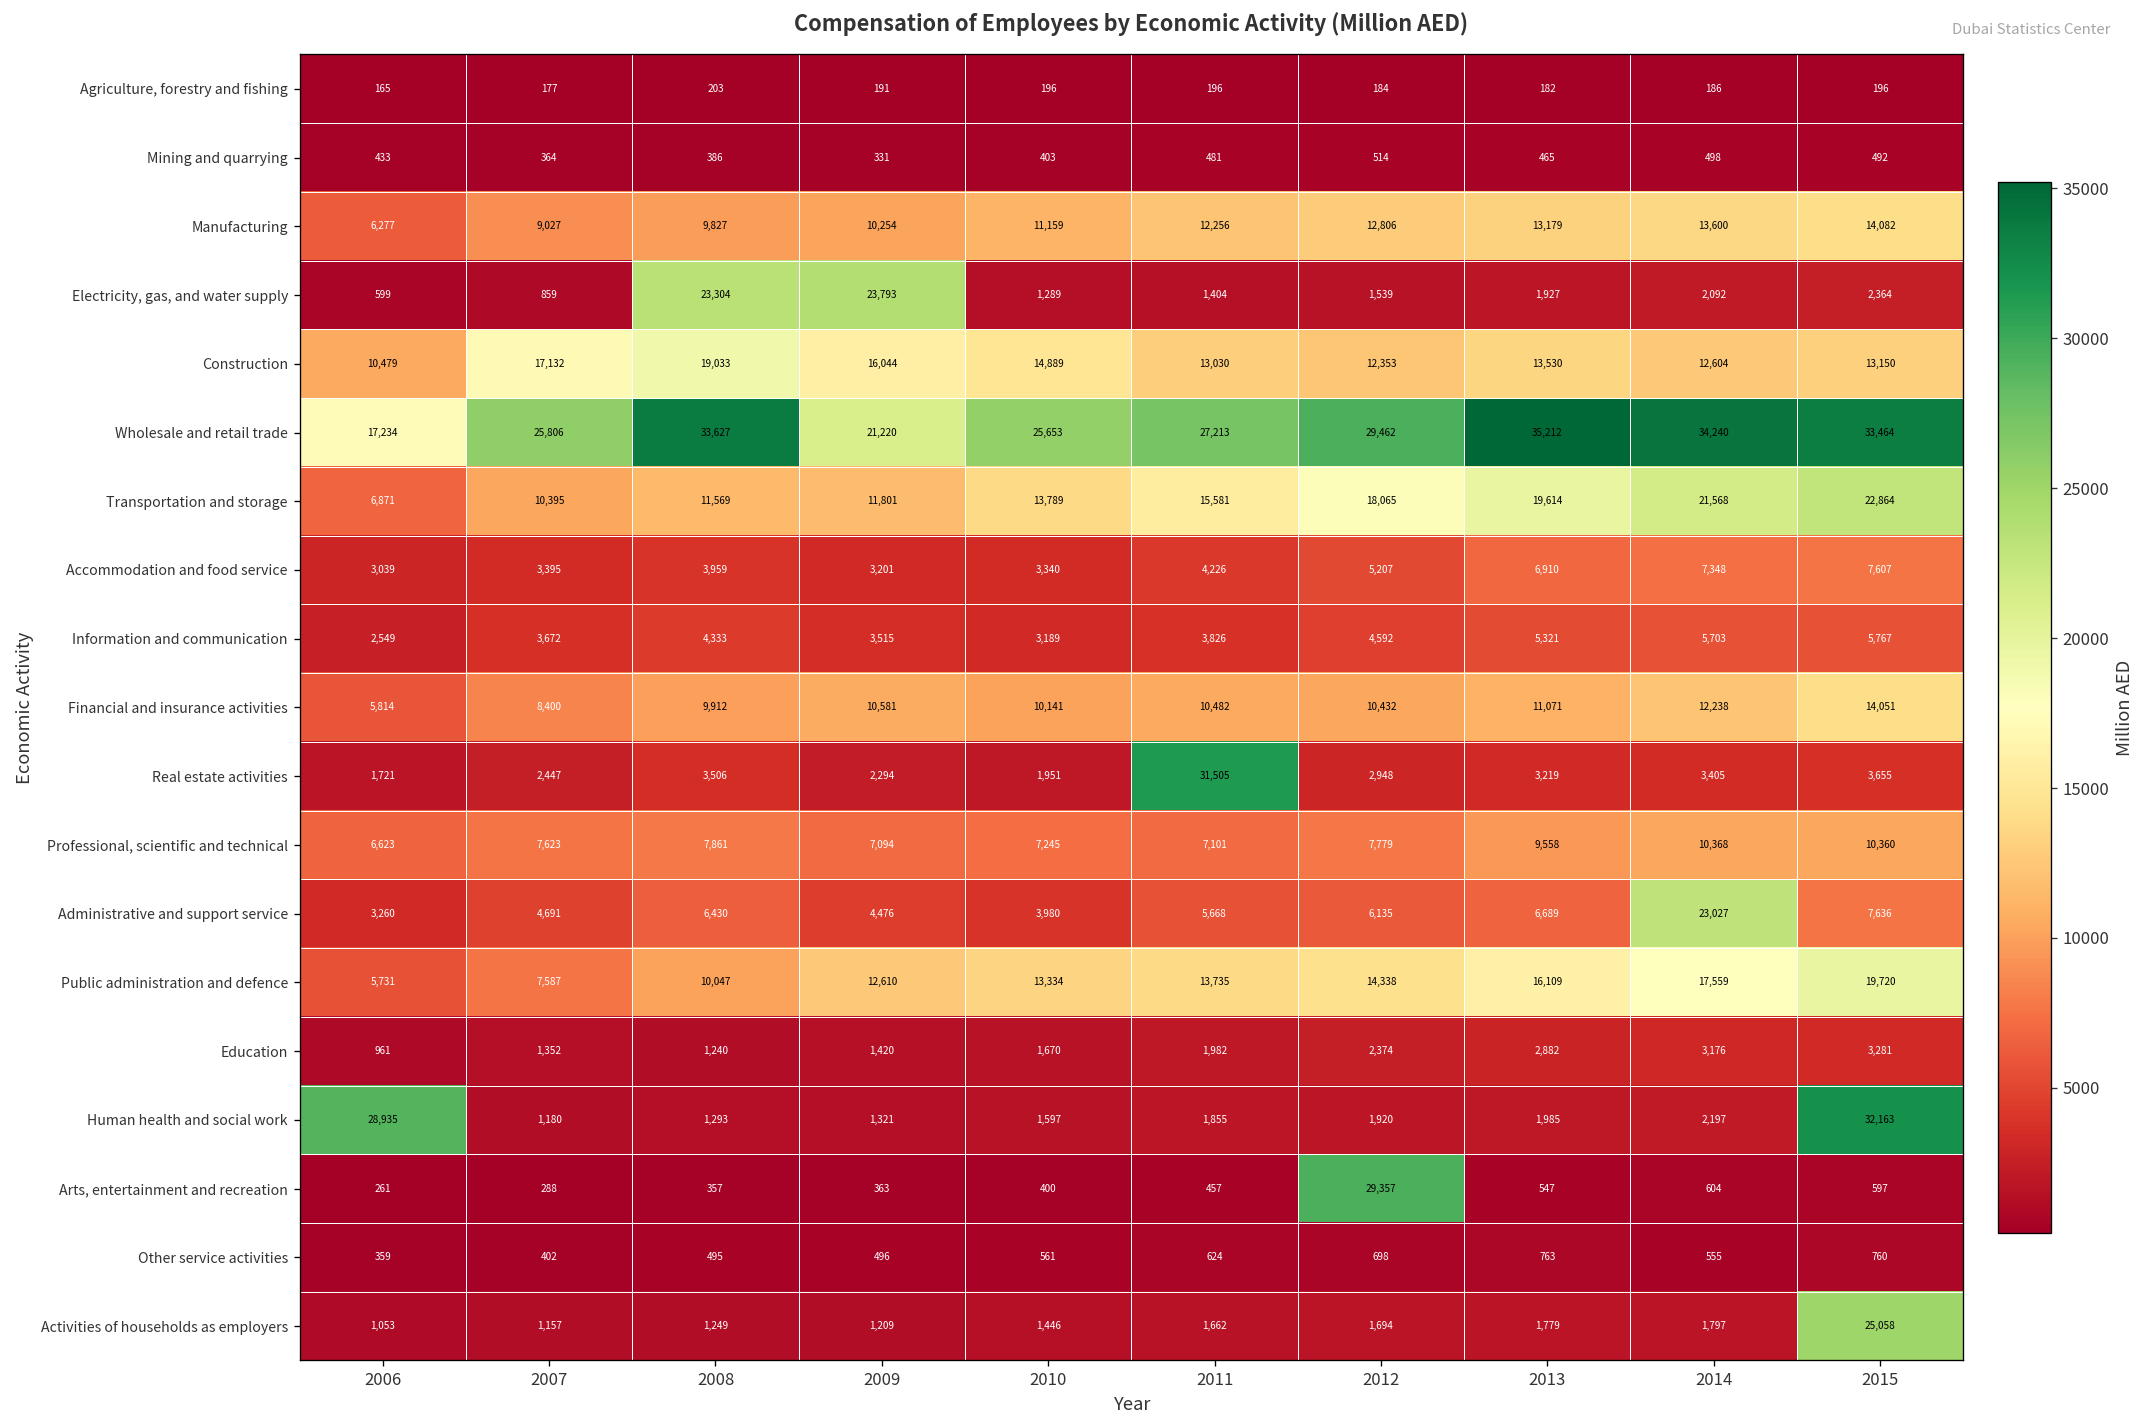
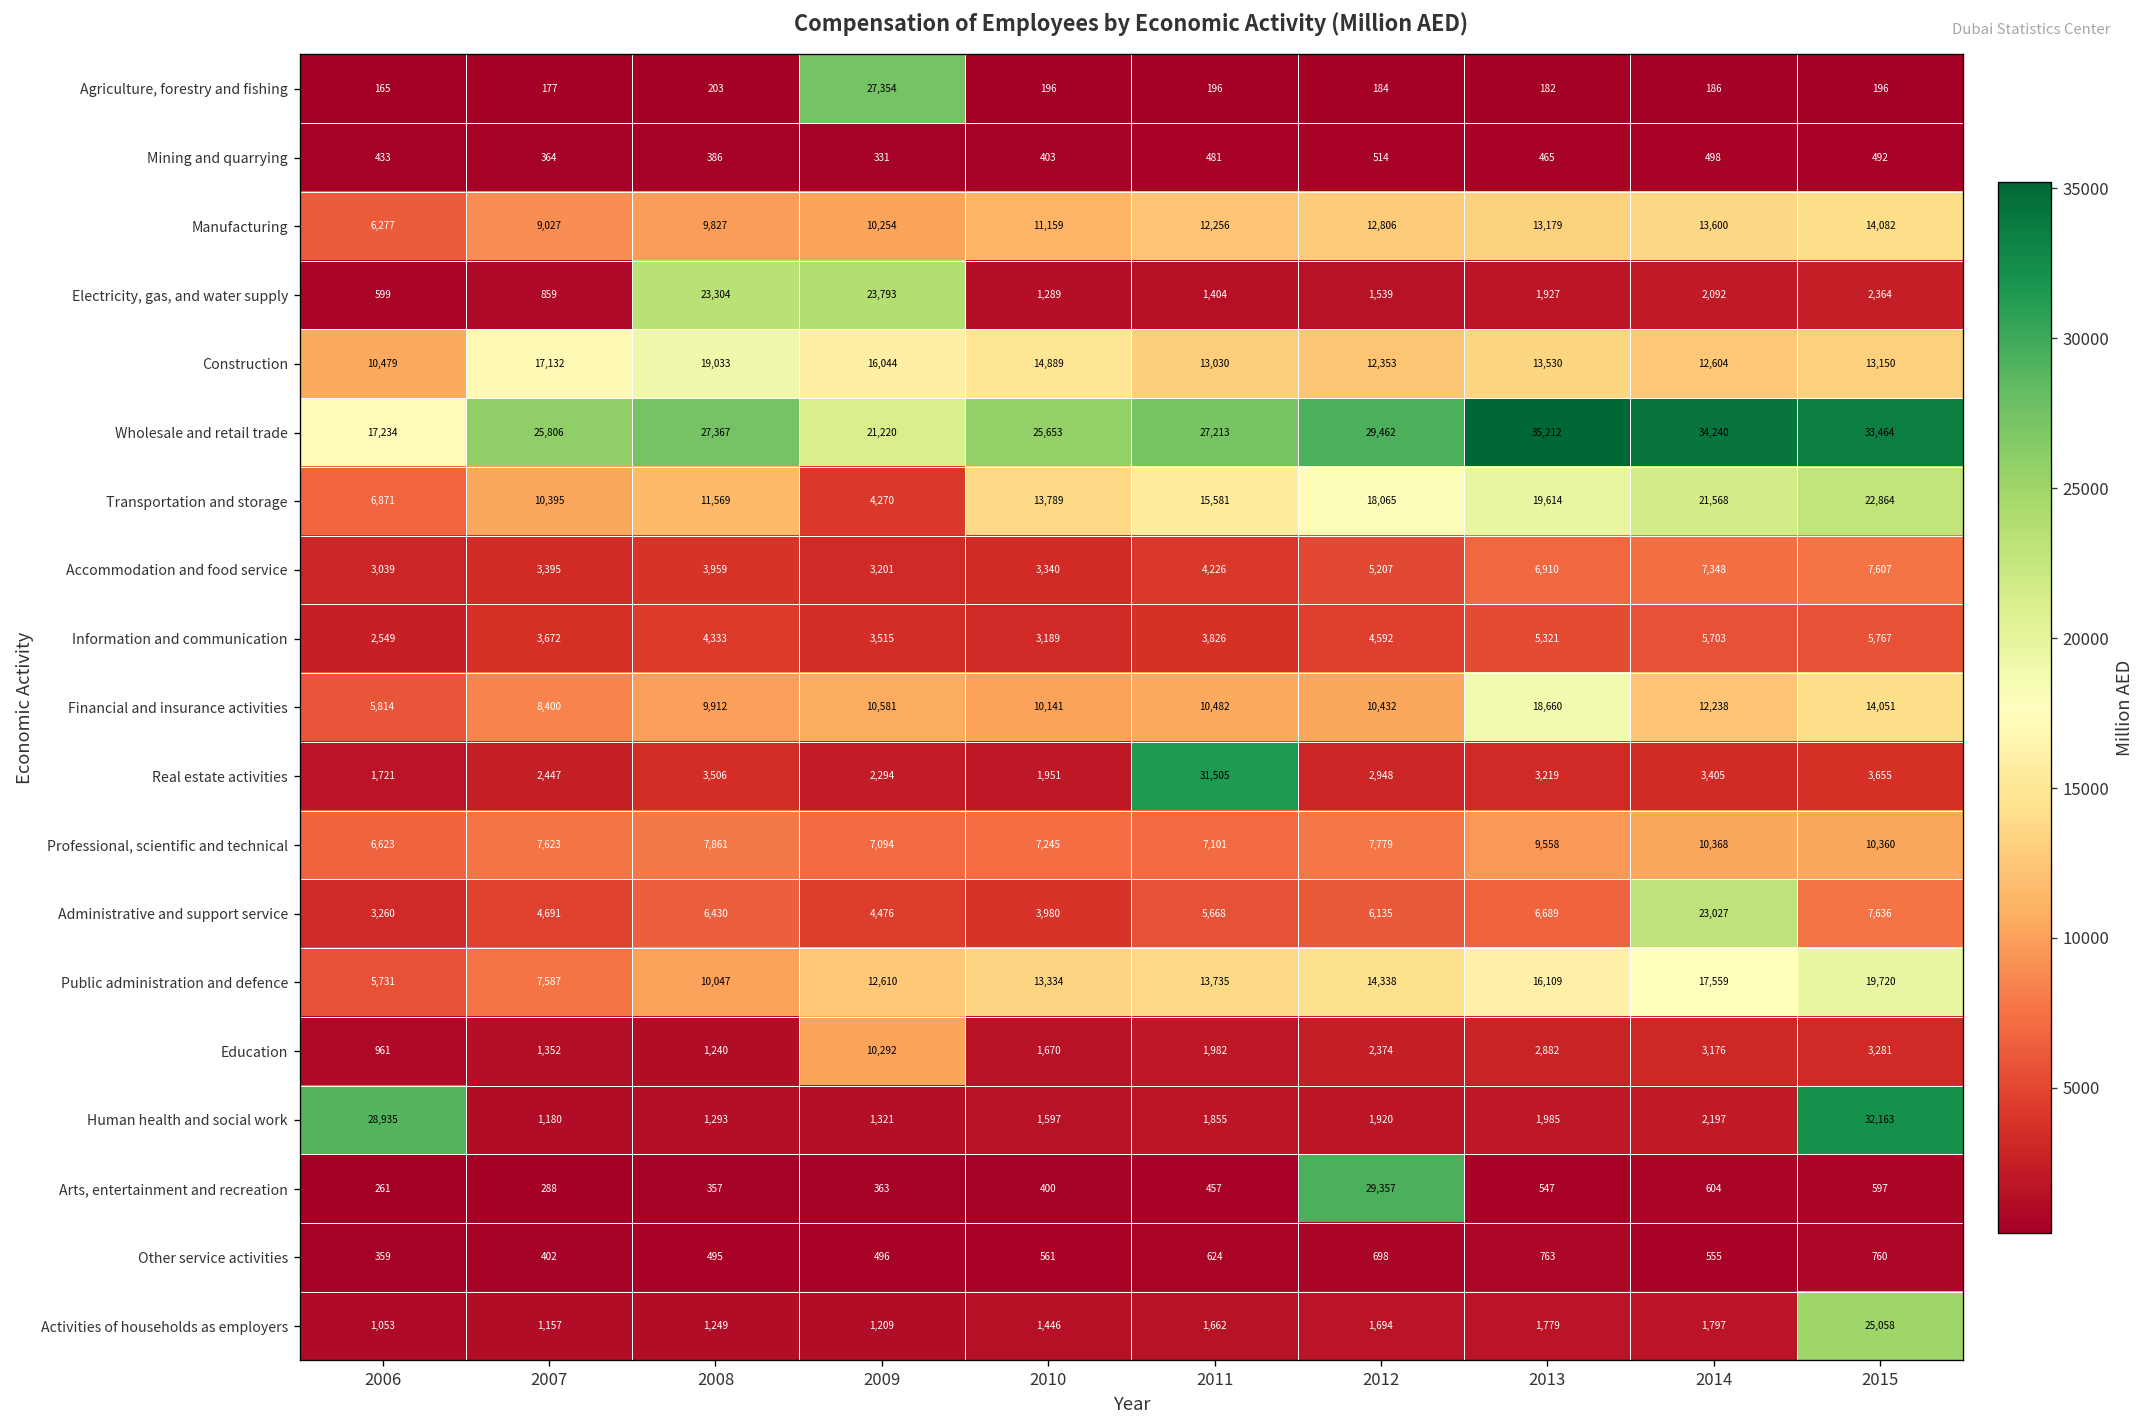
  {
    "Agriculture, forestry and fishing": {
      "2006": "165",
      "2007": "177",
      "2008": "203",
-     "2009": "191",
+     "2009": "27,354",
      "2010": "196",
      "2011": "196",
      "2012": "184",
      "2013": "182",
      "2014": "186",
      "2015": "196"
    },
    "Mining and quarrying": {
      "2006": "433",
      "2007": "364",
      "2008": "386",
      "2009": "331",
      "2010": "403",
      "2011": "481",
      "2012": "514",
      "2013": "465",
      "2014": "498",
      "2015": "492"
    },
    "Manufacturing": {
      "2006": "6,277",
      "2007": "9,027",
      "2008": "9,827",
      "2009": "10,254",
      "2010": "11,159",
      "2011": "12,256",
      "2012": "12,806",
      "2013": "13,179",
      "2014": "13,600",
      "2015": "14,082"
    },
    "Electricity, gas, and water supply": {
      "2006": "599",
      "2007": "859",
      "2008": "23,304",
      "2009": "23,793",
      "2010": "1,289",
      "2011": "1,404",
      "2012": "1,539",
      "2013": "1,927",
      "2014": "2,092",
      "2015": "2,364"
    },
    "Construction": {
      "2006": "10,479",
      "2007": "17,132",
      "2008": "19,033",
      "2009": "16,044",
      "2010": "14,889",
      "2011": "13,030",
      "2012": "12,353",
      "2013": "13,530",
      "2014": "12,604",
      "2015": "13,150"
    },
    "Wholesale and retail trade": {
      "2006": "17,234",
      "2007": "25,806",
-     "2008": "33,627",
+     "2008": "27,367",
      "2009": "21,220",
      "2010": "25,653",
      "2011": "27,213",
      "2012": "29,462",
      "2013": "35,212",
      "2014": "34,240",
      "2015": "33,464"
    },
    "Transportation and storage": {
      "2006": "6,871",
      "2007": "10,395",
      "2008": "11,569",
-     "2009": "11,801",
+     "2009": "4,270",
      "2010": "13,789",
      "2011": "15,581",
      "2012": "18,065",
      "2013": "19,614",
      "2014": "21,568",
      "2015": "22,864"
    },
    "Accommodation and food service": {
      "2006": "3,039",
      "2007": "3,395",
      "2008": "3,959",
      "2009": "3,201",
      "2010": "3,340",
      "2011": "4,226",
      "2012": "5,207",
      "2013": "6,910",
      "2014": "7,348",
      "2015": "7,607"
    },
    "Information and communication": {
      "2006": "2,549",
      "2007": "3,672",
      "2008": "4,333",
      "2009": "3,515",
      "2010": "3,189",
      "2011": "3,826",
      "2012": "4,592",
      "2013": "5,321",
      "2014": "5,703",
      "2015": "5,767"
    },
    "Financial and insurance activities": {
      "2006": "5,814",
      "2007": "8,400",
      "2008": "9,912",
      "2009": "10,581",
      "2010": "10,141",
      "2011": "10,482",
      "2012": "10,432",
-     "2013": "11,071",
+     "2013": "18,660",
      "2014": "12,238",
      "2015": "14,051"
    },
    "Real estate activities": {
      "2006": "1,721",
      "2007": "2,447",
      "2008": "3,506",
      "2009": "2,294",
      "2010": "1,951",
      "2011": "31,505",
      "2012": "2,948",
      "2013": "3,219",
      "2014": "3,405",
      "2015": "3,655"
    },
    "Professional, scientific and technical": {
      "2006": "6,623",
      "2007": "7,623",
      "2008": "7,861",
      "2009": "7,094",
      "2010": "7,245",
      "2011": "7,101",
      "2012": "7,779",
      "2013": "9,558",
      "2014": "10,368",
      "2015": "10,360"
    },
    "Administrative and support service": {
      "2006": "3,260",
      "2007": "4,691",
      "2008": "6,430",
      "2009": "4,476",
      "2010": "3,980",
      "2011": "5,668",
      "2012": "6,135",
      "2013": "6,689",
      "2014": "23,027",
      "2015": "7,636"
    },
    "Public administration and defence": {
      "2006": "5,731",
      "2007": "7,587",
      "2008": "10,047",
      "2009": "12,610",
      "2010": "13,334",
      "2011": "13,735",
      "2012": "14,338",
      "2013": "16,109",
      "2014": "17,559",
      "2015": "19,720"
    },
    "Education": {
      "2006": "961",
      "2007": "1,352",
      "2008": "1,240",
-     "2009": "1,420",
+     "2009": "10,292",
      "2010": "1,670",
      "2011": "1,982",
      "2012": "2,374",
      "2013": "2,882",
      "2014": "3,176",
      "2015": "3,281"
    },
    "Human health and social work": {
      "2006": "28,935",
      "2007": "1,180",
      "2008": "1,293",
      "2009": "1,321",
      "2010": "1,597",
      "2011": "1,855",
      "2012": "1,920",
      "2013": "1,985",
      "2014": "2,197",
      "2015": "32,163"
    },
    "Arts, entertainment and recreation": {
      "2006": "261",
      "2007": "288",
      "2008": "357",
      "2009": "363",
      "2010": "400",
      "2011": "457",
      "2012": "29,357",
      "2013": "547",
      "2014": "604",
      "2015": "597"
    },
    "Other service activities": {
      "2006": "359",
      "2007": "402",
      "2008": "495",
      "2009": "496",
      "2010": "561",
      "2011": "624",
      "2012": "698",
      "2013": "763",
      "2014": "555",
      "2015": "760"
    },
    "Activities of households as employers": {
      "2006": "1,053",
      "2007": "1,157",
      "2008": "1,249",
      "2009": "1,209",
      "2010": "1,446",
      "2011": "1,662",
      "2012": "1,694",
      "2013": "1,779",
      "2014": "1,797",
      "2015": "25,058"
    }
  }
